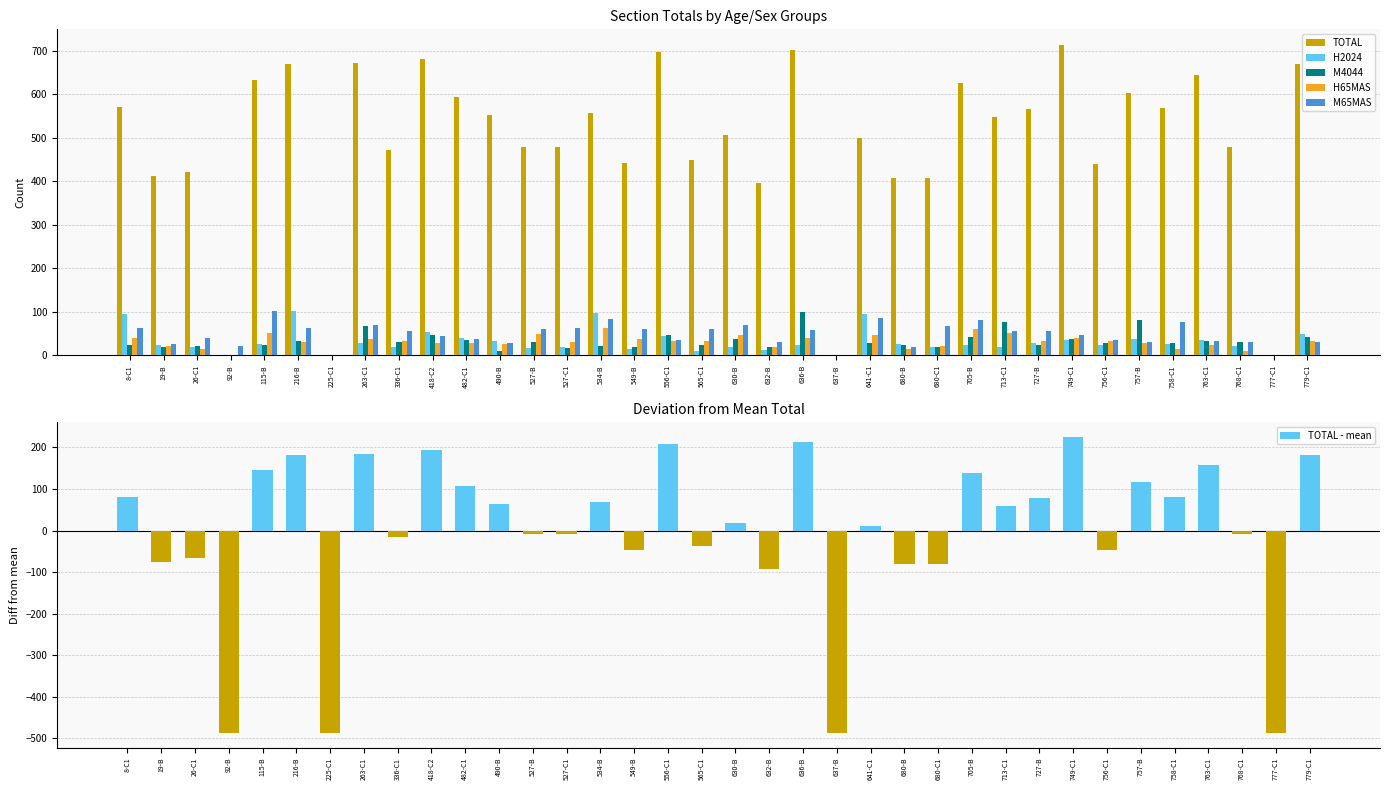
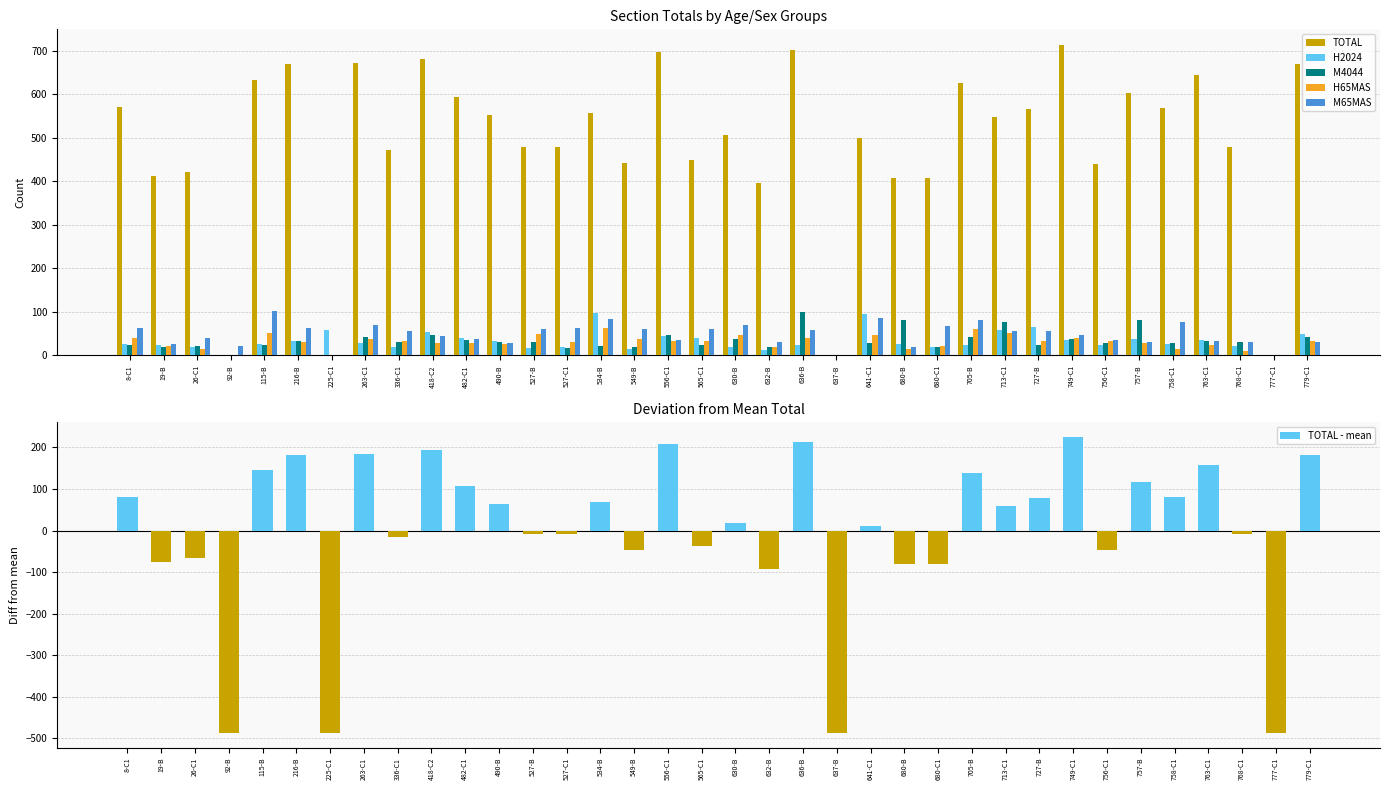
  {
    "Section Totals by Age/Sex Groups": {
      "H2024": {
-       "8-C1": 100,
+       "8-C1": 30,
        "19-B": 20,
        "26-C1": 20,
        "92-B": 0,
        "115-B": 30,
-       "216-B": 100,
-       "225-C1": 0,
+       "216-B": 30,
+       "225-C1": 60,
        "263-C1": 30,
        "336-C1": 20,
        "418-C2": 50,
        "482-C1": 40,
        "490-B": 30,
        "527-B": 20,
        "527-C1": 20,
        "534-B": 100,
        "549-B": 20,
        "556-C1": 50,
-       "565-C1": 10,
+       "565-C1": 40,
        "630-B": 20,
        "632-B": 10,
        "636-B": 20,
        "637-B": 0,
        "641-C1": 100,
        "680-B": 30,
        "680-C1": 20,
        "705-B": 30,
-       "713-C1": 20,
-       "727-B": 30,
+       "713-C1": 60,
+       "727-B": 70,
        "749-C1": 40,
        "756-C1": 20,
        "757-B": 40,
        "758-C1": 30,
        "763-C1": 40,
        "768-C1": 20,
        "777-C1": 0,
        "779-C1": 50
      },
      "M4044": {
        "8-C1": 30,
        "19-B": 20,
        "26-C1": 20,
        "92-B": 0,
        "115-B": 20,
        "216-B": 30,
        "225-C1": 0,
-       "263-C1": 70,
+       "263-C1": 40,
        "336-C1": 30,
        "418-C2": 50,
        "482-C1": 40,
-       "490-B": 10,
+       "490-B": 30,
        "527-B": 30,
        "527-C1": 20,
        "534-B": 20,
        "549-B": 20,
        "556-C1": 50,
        "565-C1": 30,
        "630-B": 40,
        "632-B": 20,
        "636-B": 100,
        "637-B": 0,
        "641-C1": 30,
-       "680-B": 30,
+       "680-B": 80,
        "680-C1": 20,
        "705-B": 40,
        "713-C1": 80,
        "727-B": 20,
        "749-C1": 40,
        "756-C1": 30,
        "757-B": 80,
        "758-C1": 30,
        "763-C1": 30,
        "768-C1": 30,
        "779-C1": 40
      },
      "M65MAS": {
        "8-C1": 60,
        "19-B": 30,
        "26-C1": 40,
        "92-B": 20,
        "115-B": 100,
        "216-B": 60,
        "225-C1": 0,
        "263-C1": 70,
        "336-C1": 60,
        "418-C2": 40,
        "482-C1": 40,
        "490-B": 30,
        "527-B": 60,
        "527-C1": 60,
        "534-B": 80,
        "549-B": 60,
        "556-C1": 40,
        "565-C1": 60,
        "630-B": 70,
        "632-B": 30,
        "636-B": 60,
        "637-B": 0,
        "641-C1": 90,
        "680-B": 20,
        "680-C1": 70,
        "705-B": 80,
        "713-C1": 60,
        "727-B": 60,
        "749-C1": 50,
        "756-C1": 40,
        "757-B": 30,
        "758-C1": 80,
        "763-C1": 30,
        "768-C1": 30,
        "777-C1": 0,
        "779-C1": 30
      }
    },
    "Deviation from Mean Total": {
      "8-C1": 80,
      "19-B": -80,
      "26-C1": -70,
      "92-B": -490,
      "115-B": 150,
      "216-B": 180,
      "225-C1": -490,
      "263-C1": 180,
      "336-C1": -20,
      "418-C2": 190,
      "482-C1": 110,
      "490-B": 60,
      "527-B": -10,
      "527-C1": -10,
      "534-B": 70,
      "549-B": -50,
      "556-C1": 210,
      "565-C1": -40,
      "630-B": 20,
      "632-B": -90,
      "636-B": 210,
      "637-B": -490,
      "641-C1": 10,
      "680-B": -80,
      "680-C1": -80,
      "705-B": 140,
      "713-C1": 60,
      "727-B": 80,
      "749-C1": 230,
      "756-C1": -50,
      "757-B": 120,
      "758-C1": 80,
      "763-C1": 160,
      "768-C1": -10,
      "777-C1": -490,
      "779-C1": 180
    }
  }
